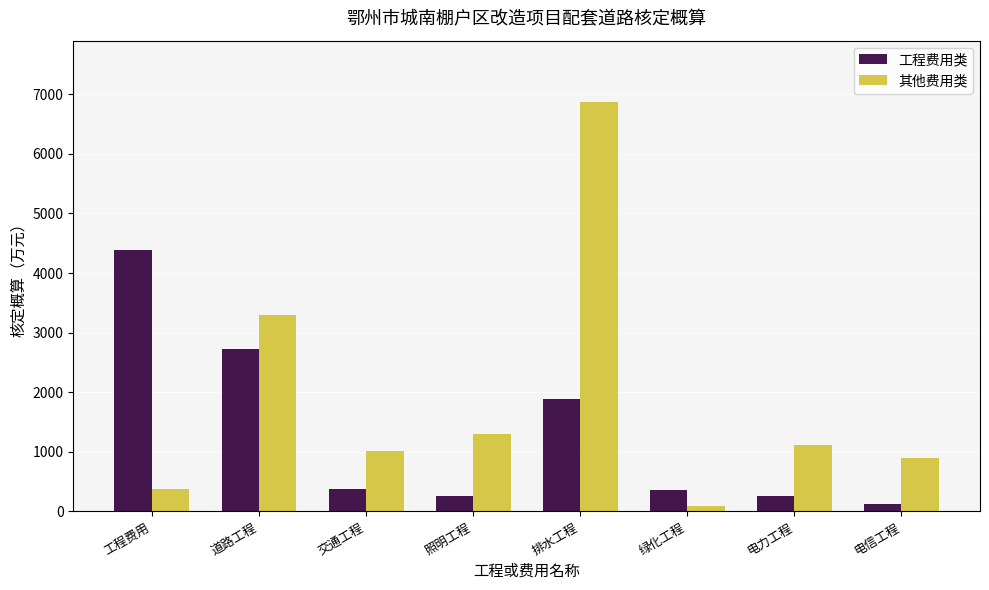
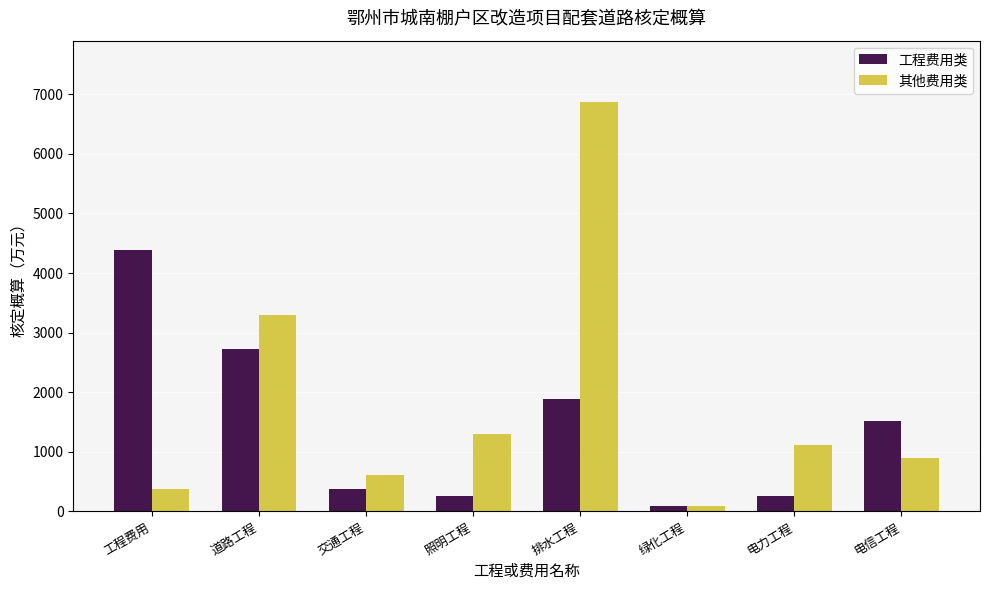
  {
    "工程费用类": {
      "工程费用": 4400,
      "道路工程": 2700,
      "交通工程": 400,
      "照明工程": 300,
      "排水工程": 1900,
-     "绿化工程": 400,
+     "绿化工程": 100,
      "电力工程": 300,
-     "电信工程": 100
+     "电信工程": 1500
    },
    "其他费用类": {
      "工程费用": 400,
      "道路工程": 3300,
-     "交通工程": 1000,
+     "交通工程": 600,
      "照明工程": 1300,
      "排水工程": 6900,
      "绿化工程": 100,
      "电力工程": 1100,
      "电信工程": 900
    }
  }
